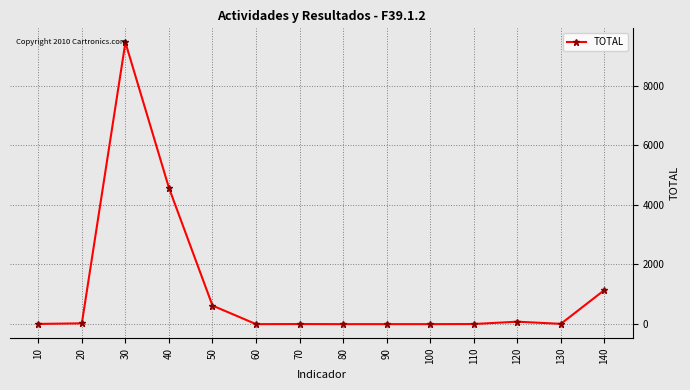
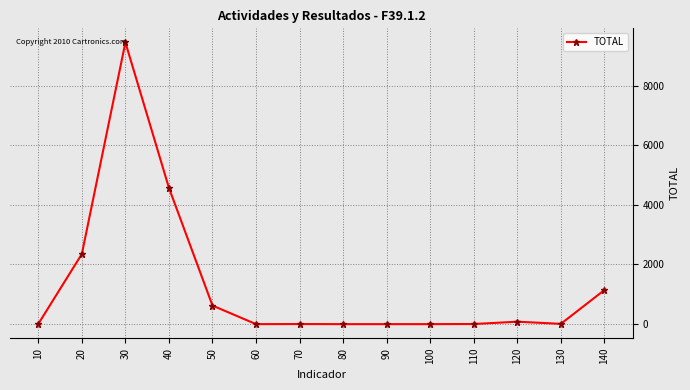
  {
    "10": 0,
-   "20": 0,
+   "20": 2400,
    "40": 4600,
    "50": 600,
    "60": 0,
    "70": 0,
    "80": 0,
    "90": 0,
    "100": 0,
    "110": 0,
    "120": 100,
    "130": 0,
    "140": 1100
  }
